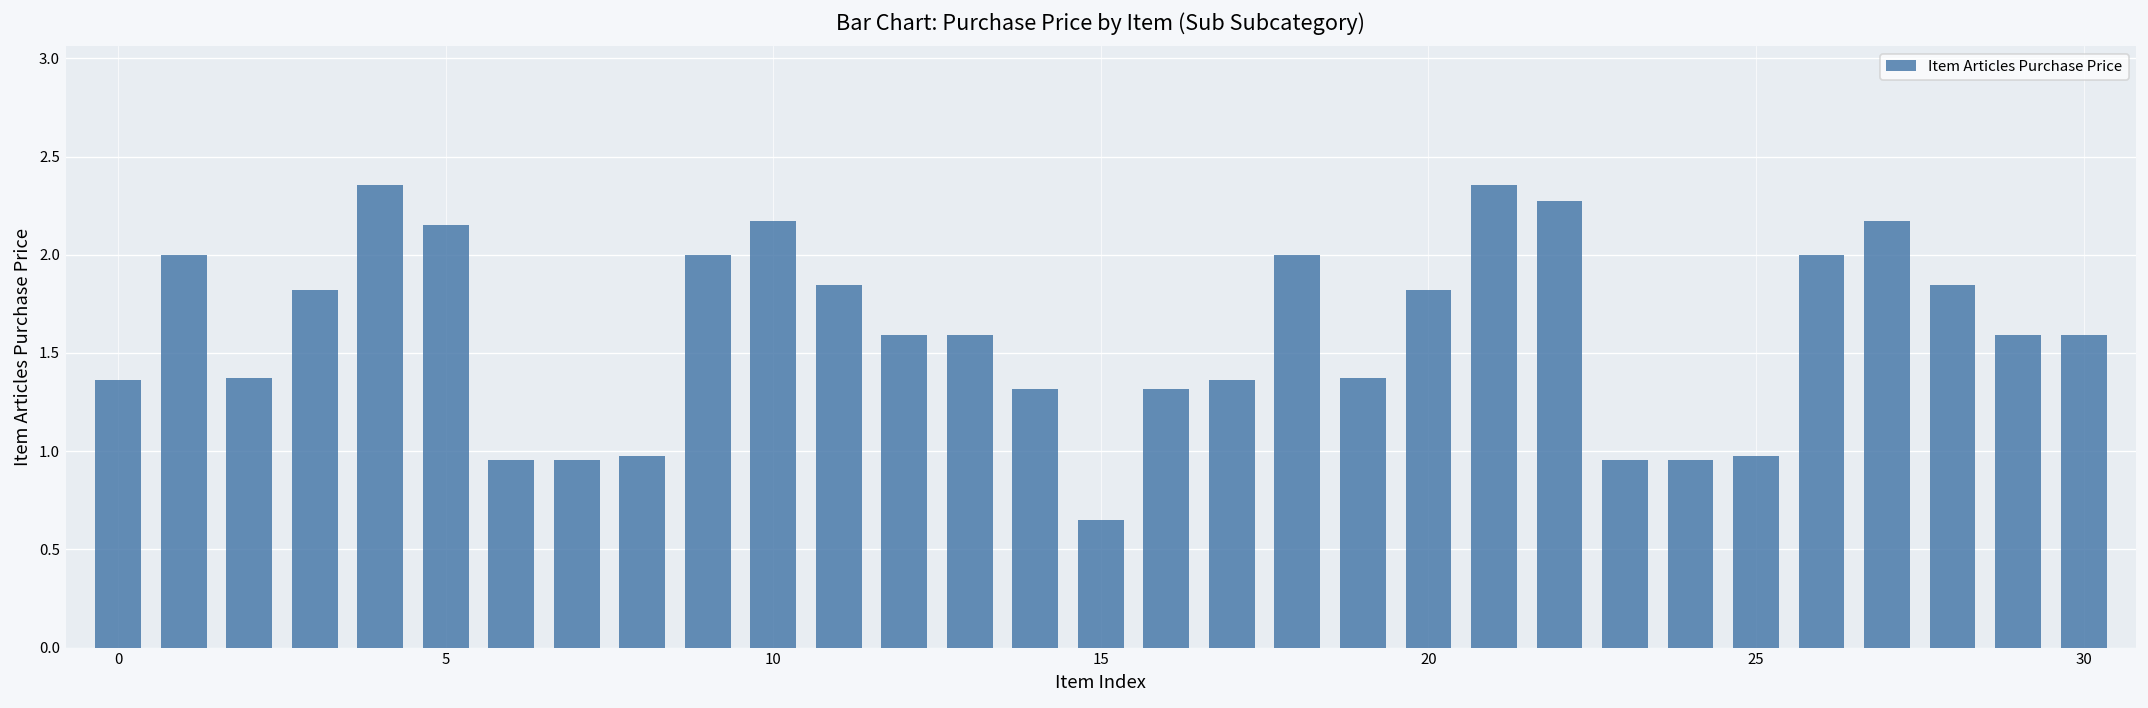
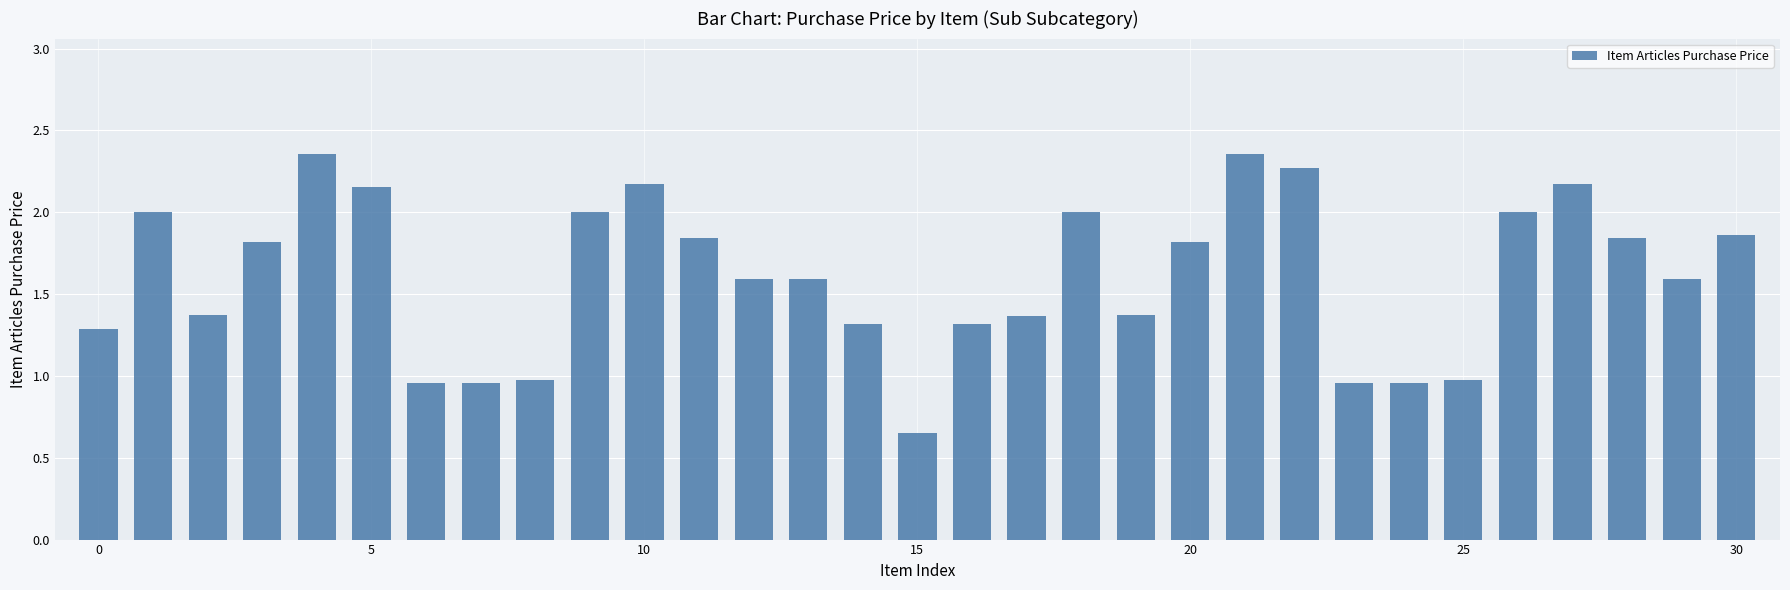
  {
-   "0": 1.36,
+   "0": 1.29,
    "5": 2.15,
    "10": 2.17,
    "15": 0.65,
    "20": 1.82,
    "25": 0.97,
-   "30": 1.59
+   "30": 1.86
  }
